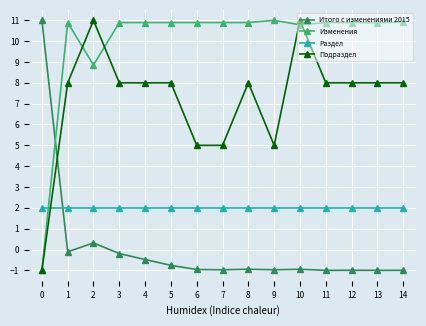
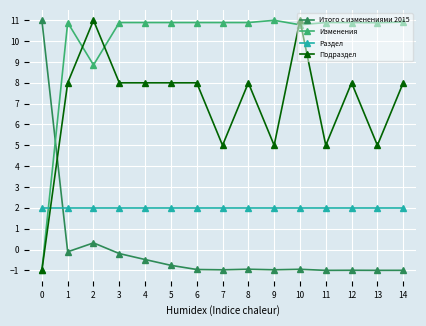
  {
    "Раздел": {
      "0": 2.0,
      "1": 2.0,
      "2": 2.0,
      "3": 2.0,
      "4": 2.0,
      "5": 2.0,
      "6": 2.0,
      "7": 2.0,
      "8": 2.0,
      "9": 2.0,
      "10": 2.0,
      "11": 2.0,
      "12": 2.0,
      "13": 2.0,
      "14": 2.0
    },
    "Подраздел": {
      "1": 8.0,
      "2": 11.0,
      "3": 8.0,
      "4": 8.0,
      "5": 8.0,
-     "6": 5.0,
+     "6": 8.0,
      "7": 5.0,
      "8": 8.0,
      "9": 5.0,
-     "11": 8.0,
+     "11": 5.0,
      "12": 8.0,
-     "13": 8.0,
+     "13": 5.0,
      "14": 8.0
    }
  }
